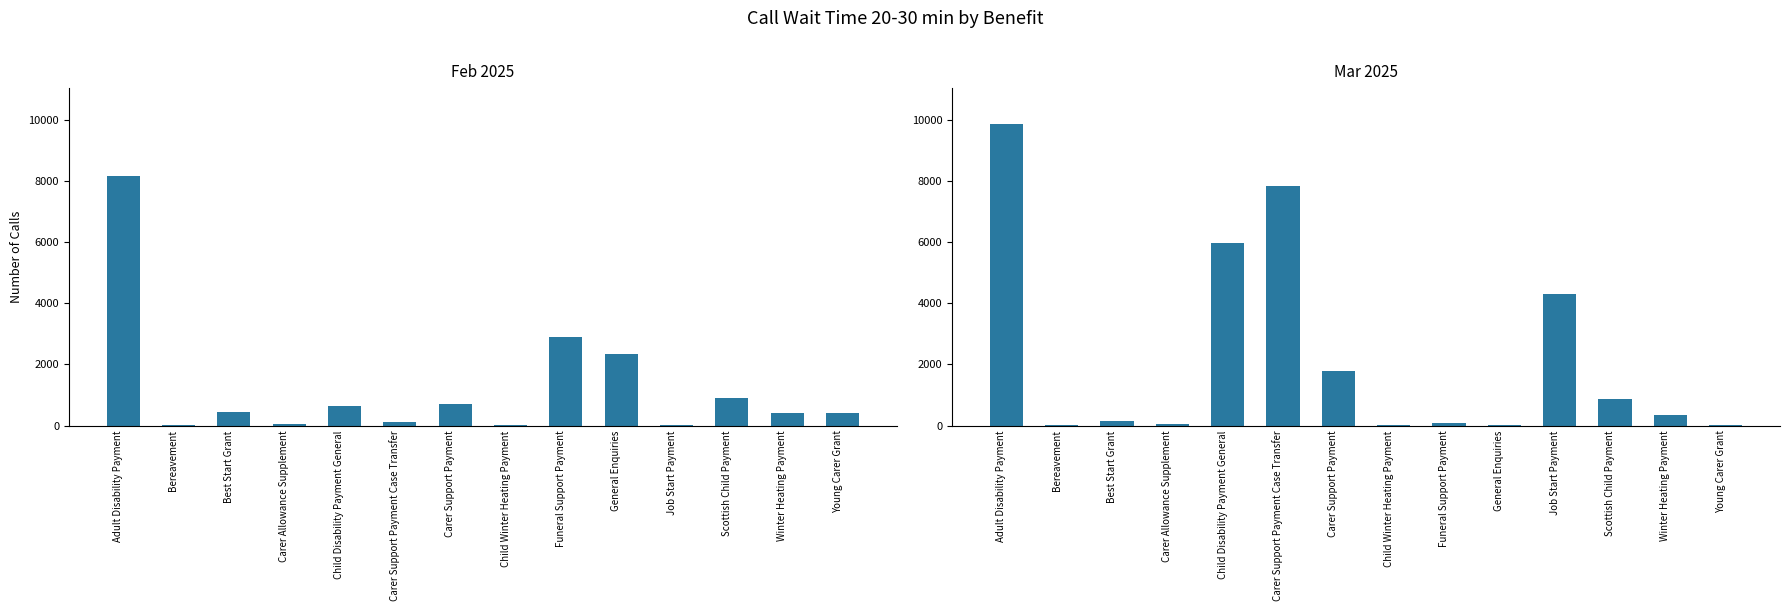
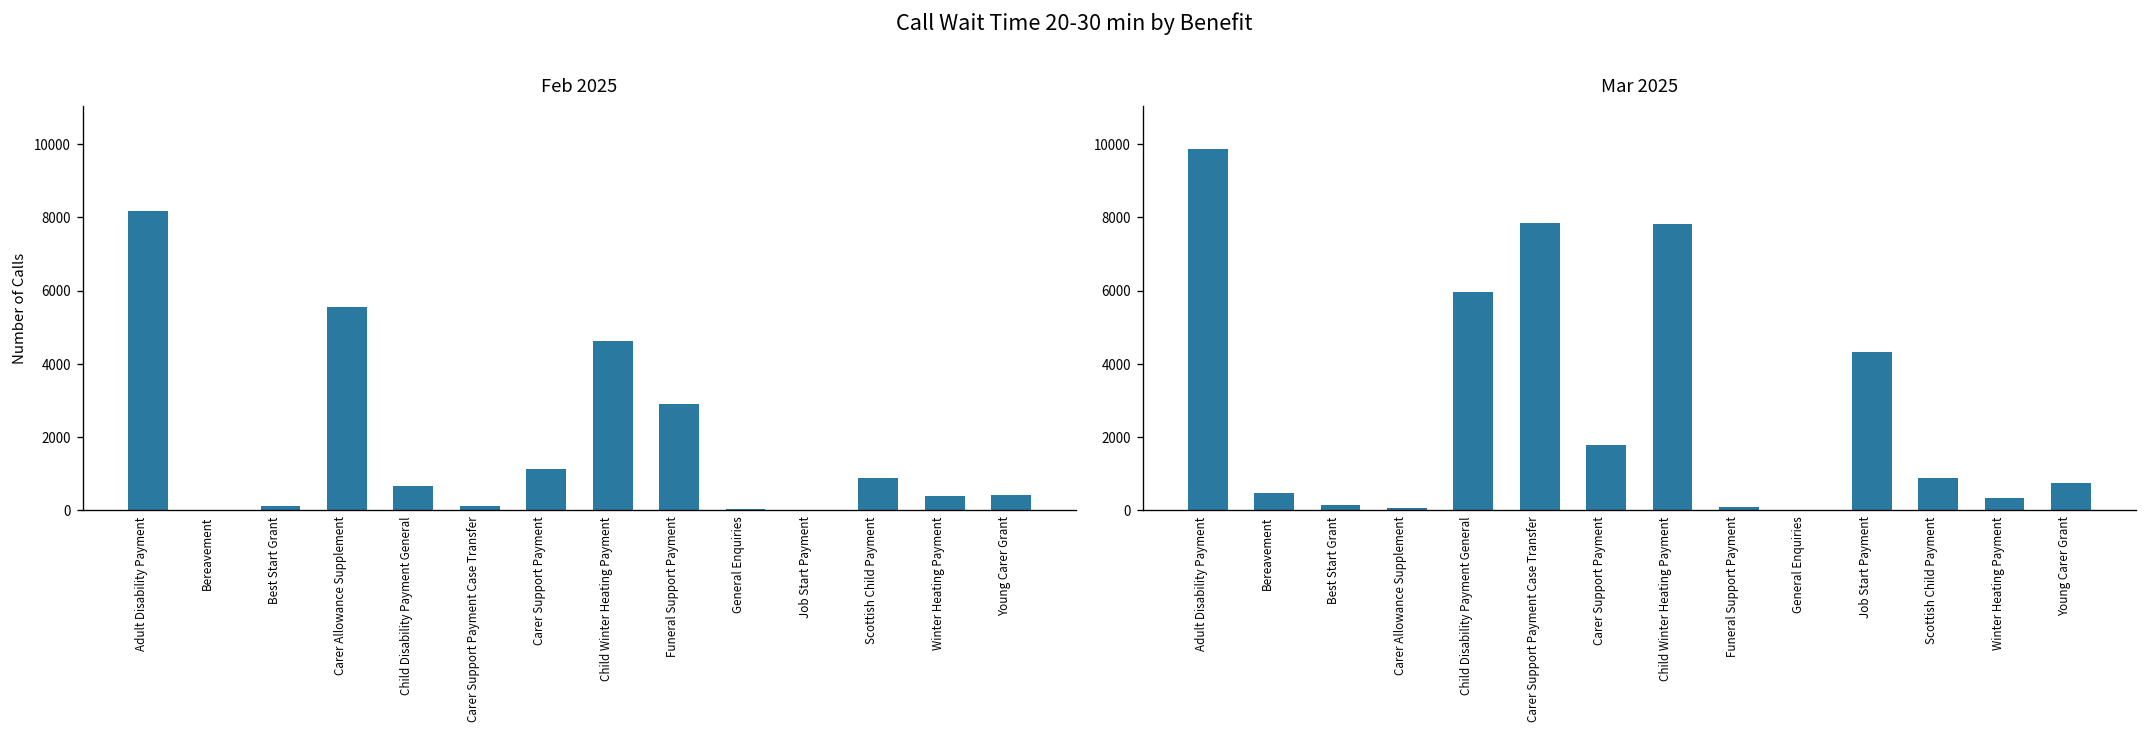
  {
    "Feb 2025": {
      "Adult Disability Payment": 8200,
-     "Best Start Grant": 500,
-     "Carer Allowance Supplement": 0,
+     "Best Start Grant": 100,
+     "Carer Allowance Supplement": 5500,
      "Child Disability Payment General": 700,
      "Carer Support Payment Case Transfer": 100,
-     "Carer Support Payment": 700,
-     "Child Winter Heating Payment": 0,
+     "Carer Support Payment": 1100,
+     "Child Winter Heating Payment": 4600,
      "Funeral Support Payment": 2900,
-     "General Enquiries": 2300,
+     "General Enquiries": 0,
      "Scottish Child Payment": 900,
      "Winter Heating Payment": 400,
      "Young Carer Grant": 400
    },
    "Mar 2025": {
      "Adult Disability Payment": 9900,
-     "Bereavement": 0,
+     "Bereavement": 500,
      "Best Start Grant": 100,
      "Child Disability Payment General": 6000,
      "Carer Support Payment Case Transfer": 7900,
      "Carer Support Payment": 1800,
-     "Child Winter Heating Payment": 0,
+     "Child Winter Heating Payment": 7800,
      "Funeral Support Payment": 100,
      "Job Start Payment": 4300,
      "Scottish Child Payment": 900,
      "Winter Heating Payment": 300,
-     "Young Carer Grant": 0
+     "Young Carer Grant": 700
    }
  }
